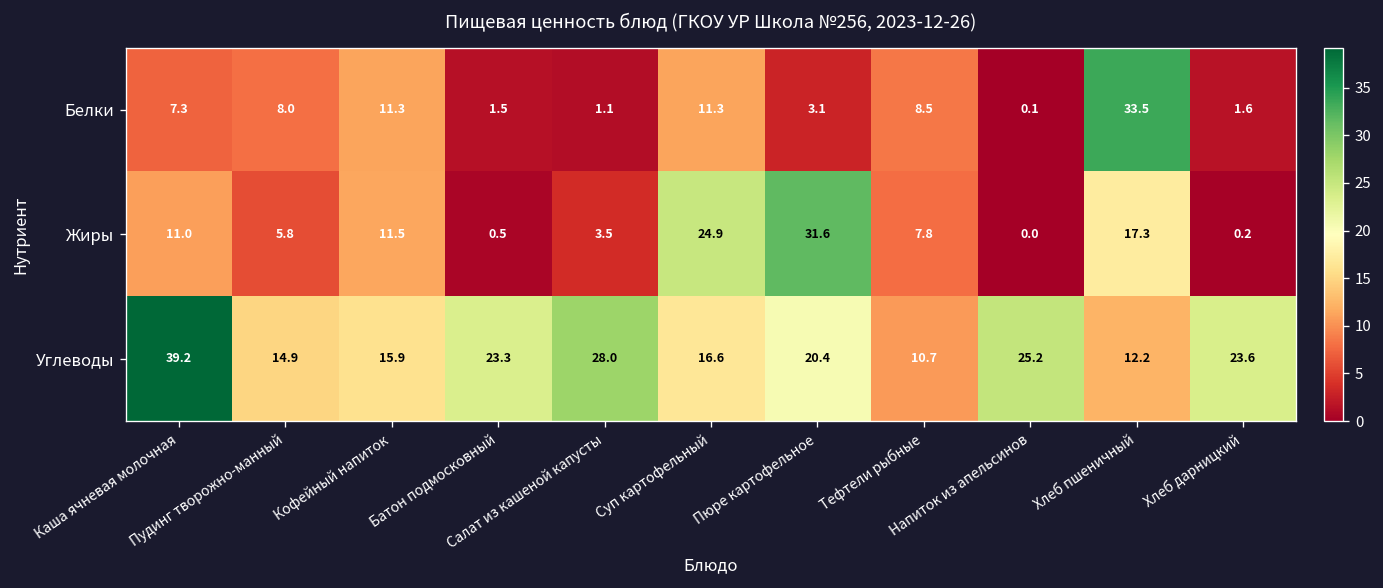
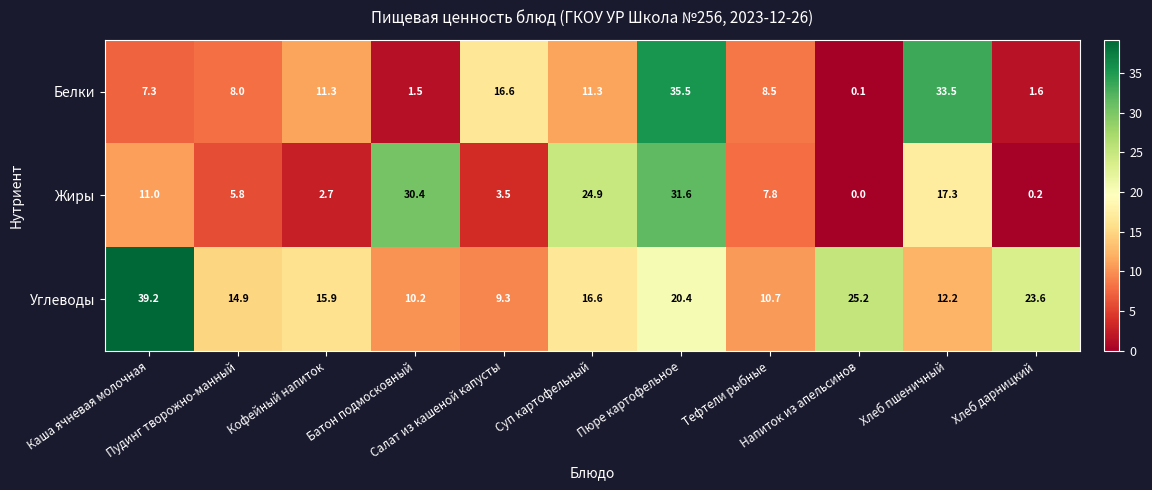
  {
    "Белки": {
      "Каша ячневая молочная": 7.3,
      "Пудинг творожно-манный": 8.0,
      "Кофейный напиток": 11.3,
      "Батон подмосковный": 1.5,
-     "Салат из кашеной капусты": 1.1,
+     "Салат из кашеной капусты": 16.6,
      "Суп картофельный": 11.3,
-     "Пюре картофельное": 3.1,
+     "Пюре картофельное": 35.5,
      "Тефтели рыбные": 8.5,
      "Напиток из апельсинов": 0.1,
      "Хлеб пшеничный": 33.5,
      "Хлеб дарницкий": 1.6
    },
    "Жиры": {
      "Каша ячневая молочная": 11.0,
      "Пудинг творожно-манный": 5.8,
-     "Кофейный напиток": 11.5,
-     "Батон подмосковный": 0.5,
+     "Кофейный напиток": 2.7,
+     "Батон подмосковный": 30.4,
      "Салат из кашеной капусты": 3.5,
      "Суп картофельный": 24.9,
      "Пюре картофельное": 31.6,
      "Тефтели рыбные": 7.8,
      "Напиток из апельсинов": 0.0,
      "Хлеб пшеничный": 17.3,
      "Хлеб дарницкий": 0.2
    },
    "Углеводы": {
      "Каша ячневая молочная": 39.2,
      "Пудинг творожно-манный": 14.9,
      "Кофейный напиток": 15.9,
-     "Батон подмосковный": 23.3,
-     "Салат из кашеной капусты": 28.0,
+     "Батон подмосковный": 10.2,
+     "Салат из кашеной капусты": 9.3,
      "Суп картофельный": 16.6,
      "Пюре картофельное": 20.4,
      "Тефтели рыбные": 10.7,
      "Напиток из апельсинов": 25.2,
      "Хлеб пшеничный": 12.2,
      "Хлеб дарницкий": 23.6
    }
  }
